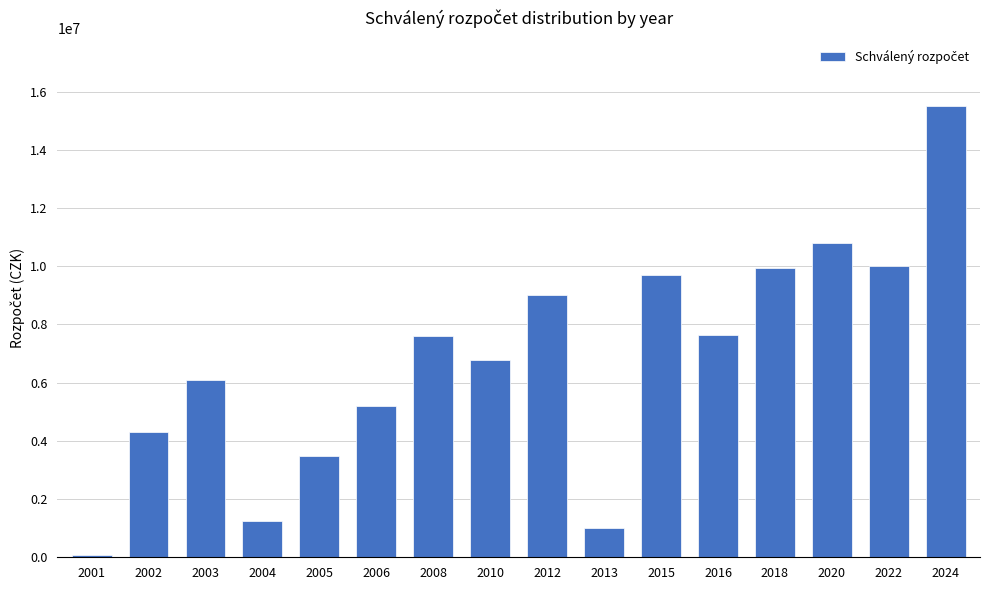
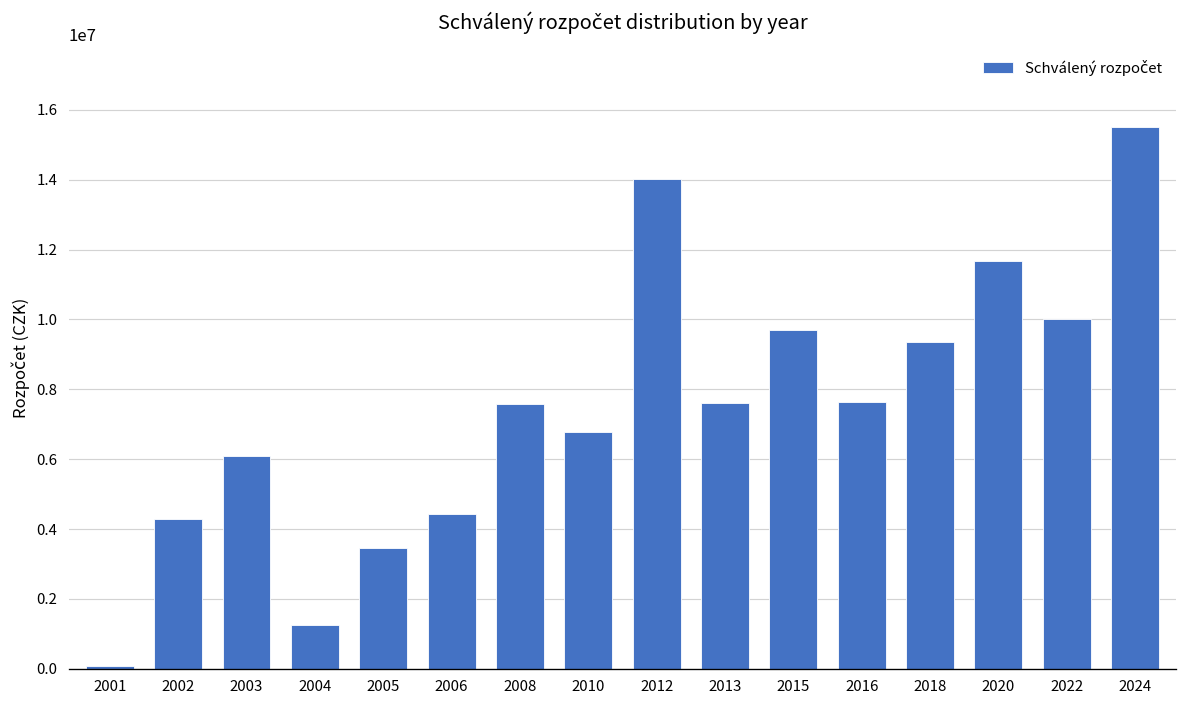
  {
    "2002": 4300000,
    "2003": 6100000,
    "2004": 1300000,
    "2005": 3500000,
-   "2006": 5200000,
+   "2006": 4400000,
    "2008": 7600000,
    "2010": 6800000,
-   "2012": 9000000,
-   "2013": 1000000,
+   "2012": 14000000,
+   "2013": 7600000,
    "2015": 9700000,
    "2016": 7600000,
-   "2018": 9900000,
-   "2020": 10800000,
+   "2018": 9400000,
+   "2020": 11700000,
    "2022": 10000000,
    "2024": 15500000
  }
